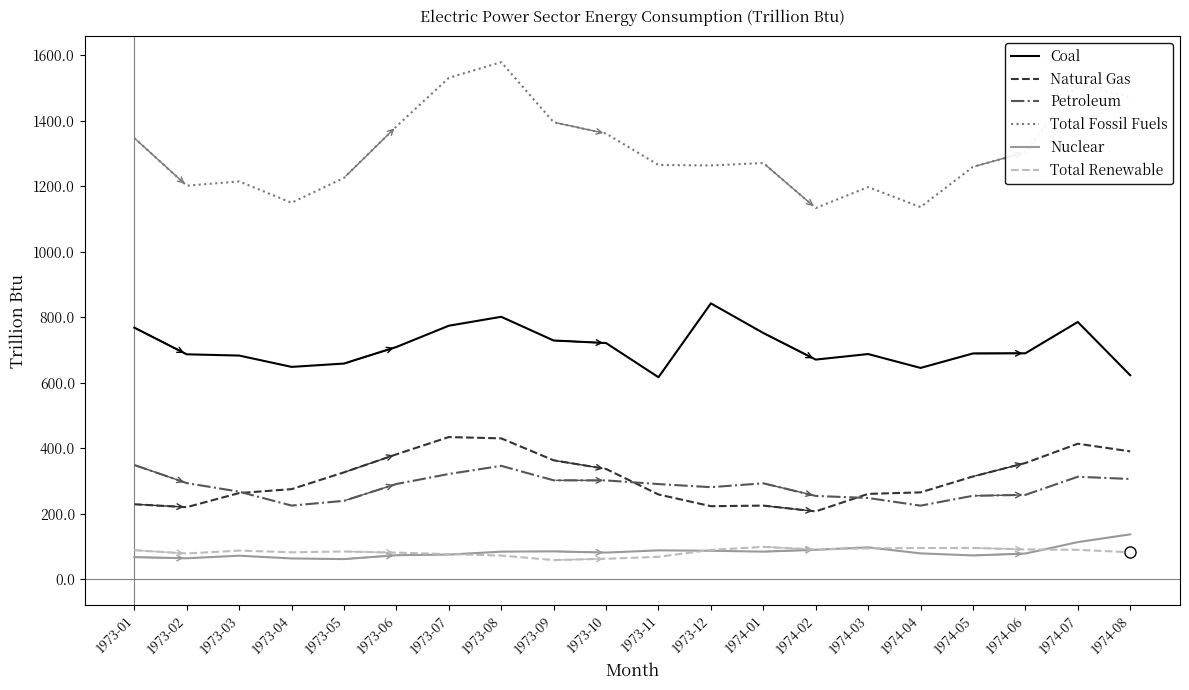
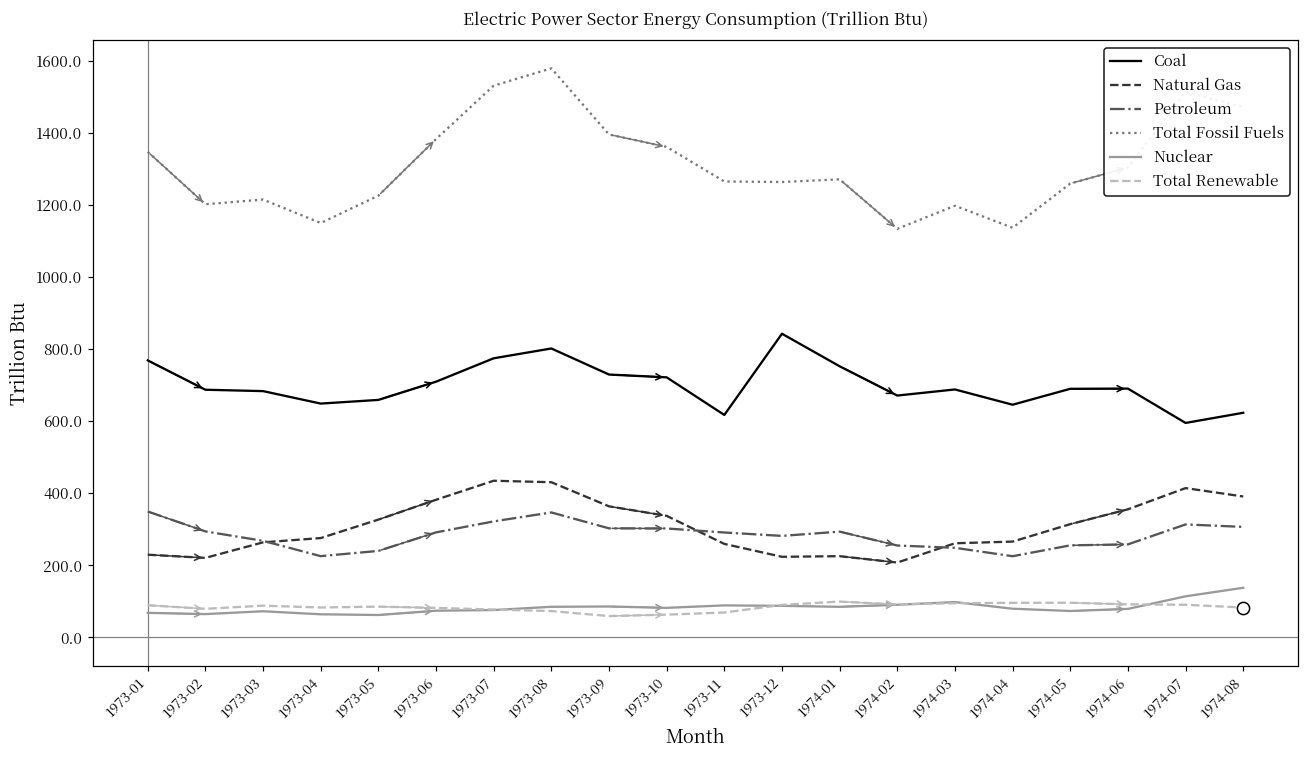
  {
    "Coal": {
      "1973-01": 770,
      "1973-02": 690,
      "1973-03": 680,
      "1973-04": 650,
      "1973-05": 660,
      "1973-06": 710,
      "1973-07": 770,
      "1973-08": 800,
      "1973-09": 730,
      "1973-10": 720,
      "1973-11": 620,
      "1973-12": 840,
      "1974-01": 750,
      "1974-02": 670,
      "1974-03": 690,
      "1974-04": 650,
      "1974-05": 690,
      "1974-06": 690,
-     "1974-07": 790,
+     "1974-07": 600,
      "1974-08": 620
    }
  }
